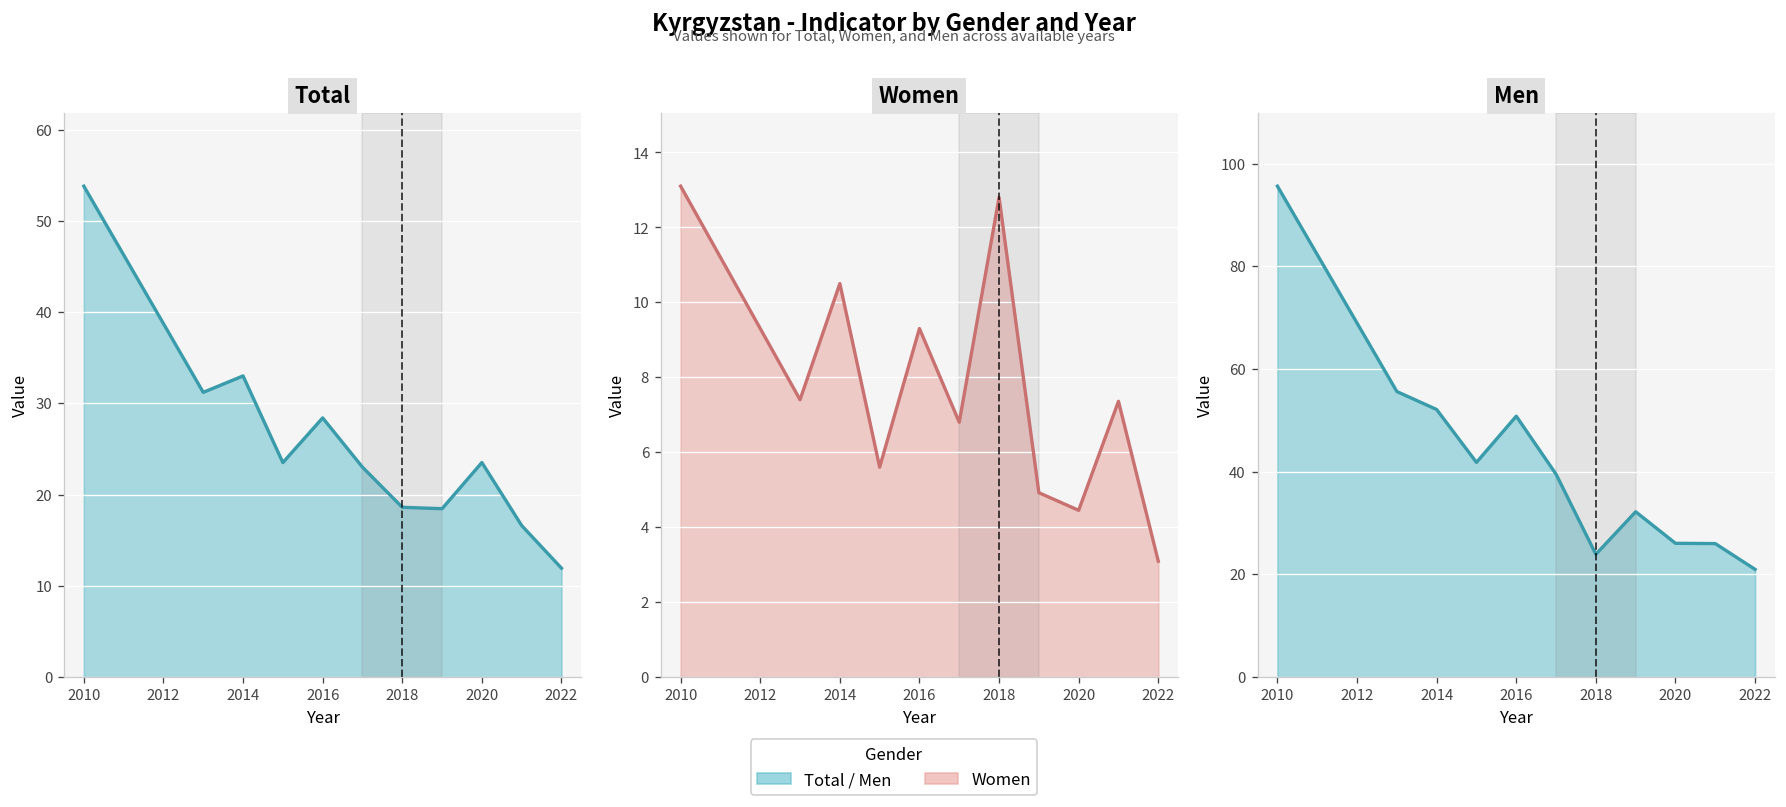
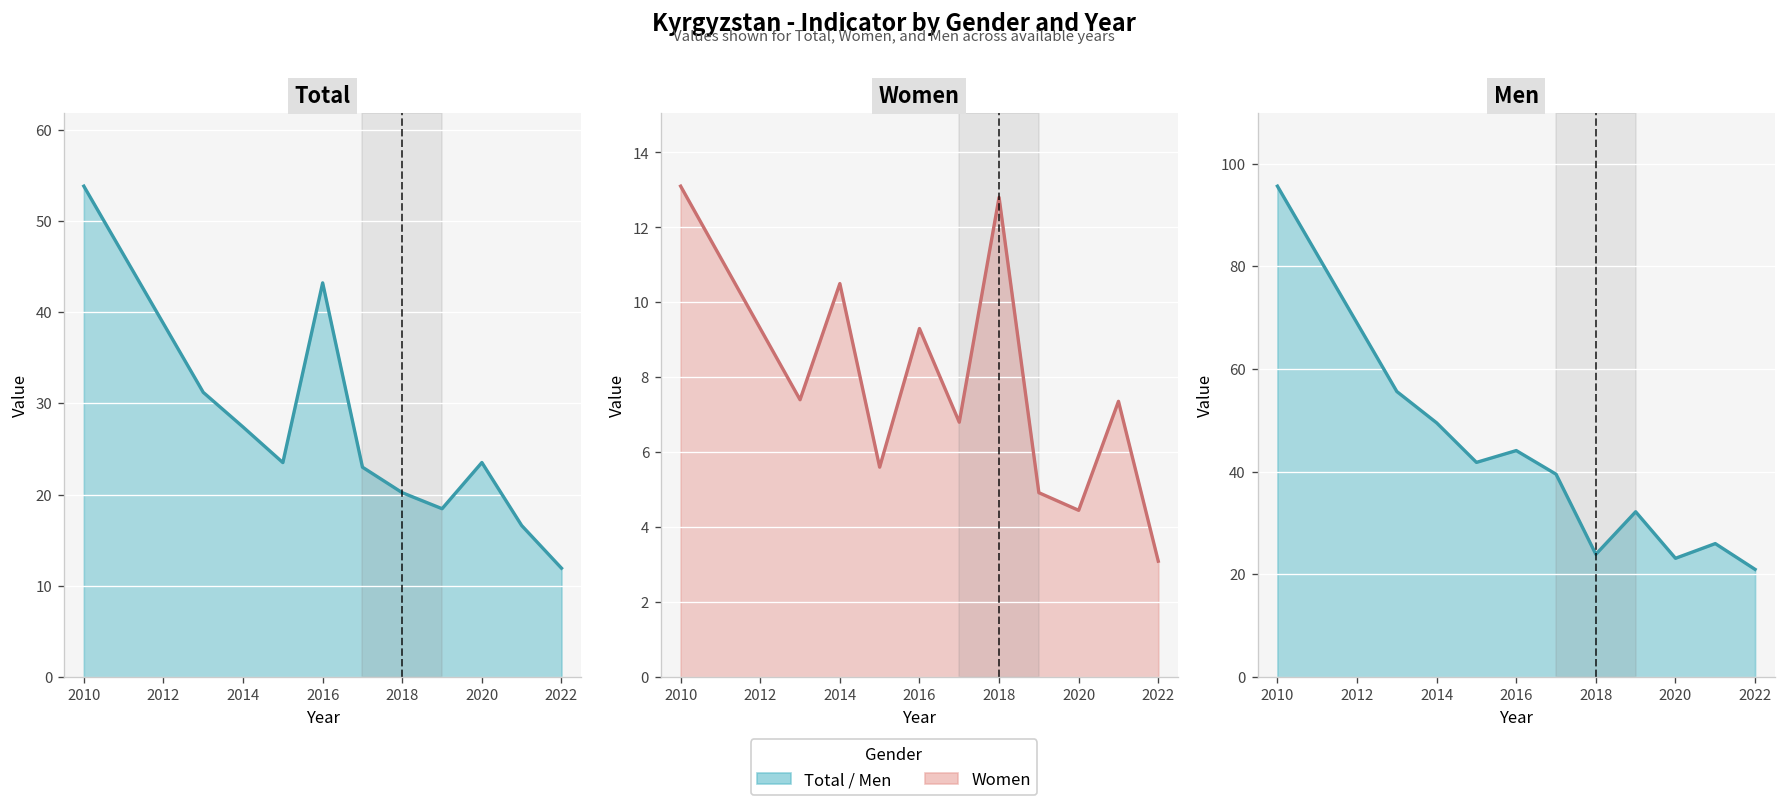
  {
    "Total": {
      "2010": 54,
-     "2014": 33,
-     "2016": 28,
-     "2018": 19,
+     "2014": 27,
+     "2016": 43,
+     "2018": 20,
      "2020": 24,
      "2022": 12
    },
    "Women": {
      "2010": 13.1,
      "2014": 10.5,
      "2016": 9.3,
      "2018": 12.8,
      "2020": 4.4,
      "2022": 3.1
    },
    "Men": {
      "2010": 96,
-     "2014": 52,
-     "2016": 51,
+     "2014": 50,
+     "2016": 44,
      "2018": 24,
-     "2020": 26,
+     "2020": 23,
      "2022": 21
    }
  }
